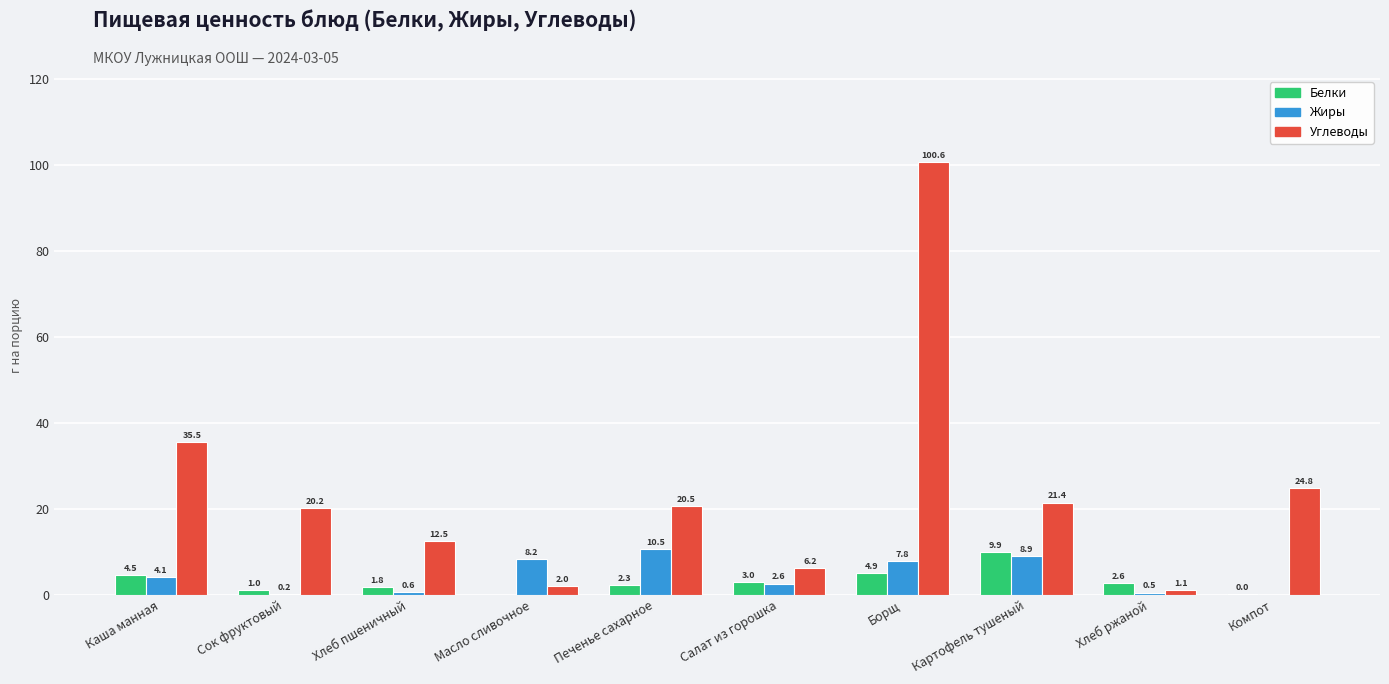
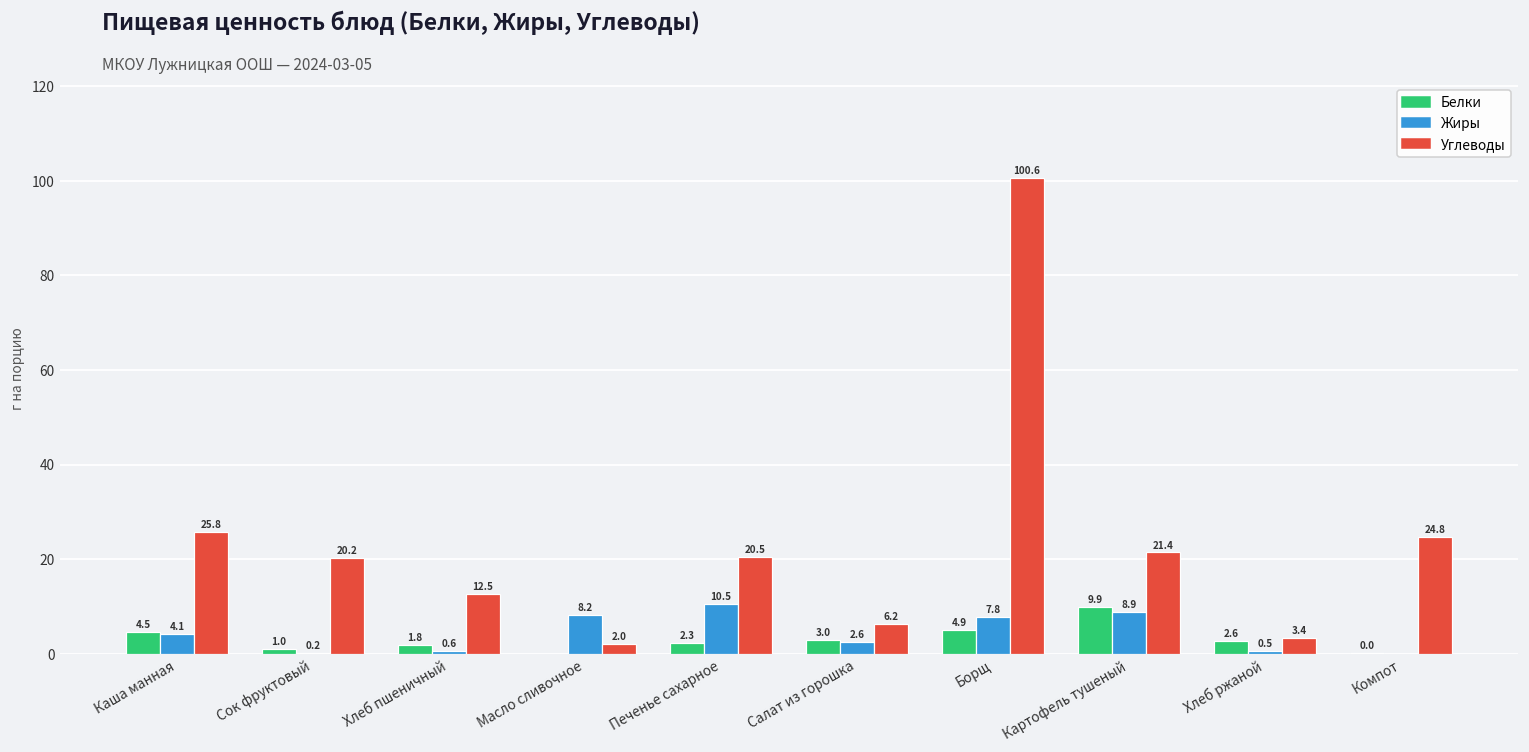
  {
    "Белки": {
      "Каша манная": 4.5,
      "Сок фруктовый": 1.0,
      "Хлеб пшеничный": 1.8,
      "Печенье сахарное": 2.3,
      "Салат из горошка": 3.0,
      "Борщ": 4.9,
      "Картофель тушеный": 9.9,
      "Хлеб ржаной": 2.6,
      "Компот": 0.0
    },
    "Жиры": {
      "Каша манная": 4.1,
      "Сок фруктовый": 0.2,
      "Хлеб пшеничный": 0.6,
      "Масло сливочное": 8.2,
      "Печенье сахарное": 10.5,
      "Салат из горошка": 2.6,
      "Борщ": 7.8,
      "Картофель тушеный": 8.9,
      "Хлеб ржаной": 0.5
    },
    "Углеводы": {
-     "Каша манная": 35.5,
+     "Каша манная": 25.8,
      "Сок фруктовый": 20.2,
      "Хлеб пшеничный": 12.5,
      "Масло сливочное": 2.0,
      "Печенье сахарное": 20.5,
      "Салат из горошка": 6.2,
      "Борщ": 100.6,
      "Картофель тушеный": 21.4,
-     "Хлеб ржаной": 1.1,
+     "Хлеб ржаной": 3.4,
      "Компот": 24.8
    }
  }
